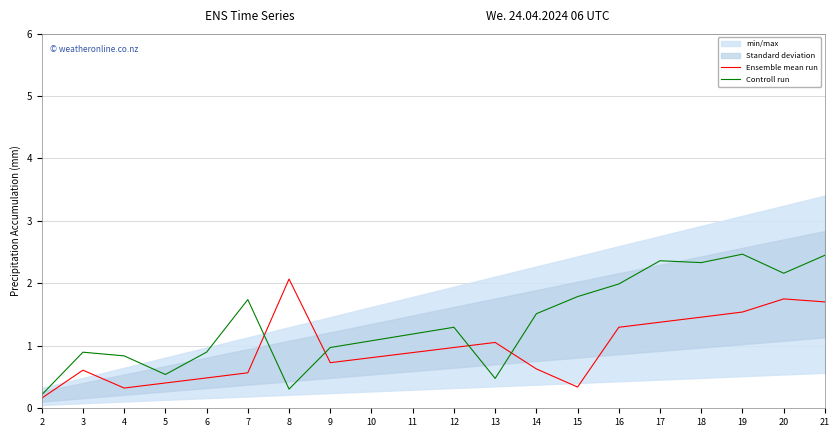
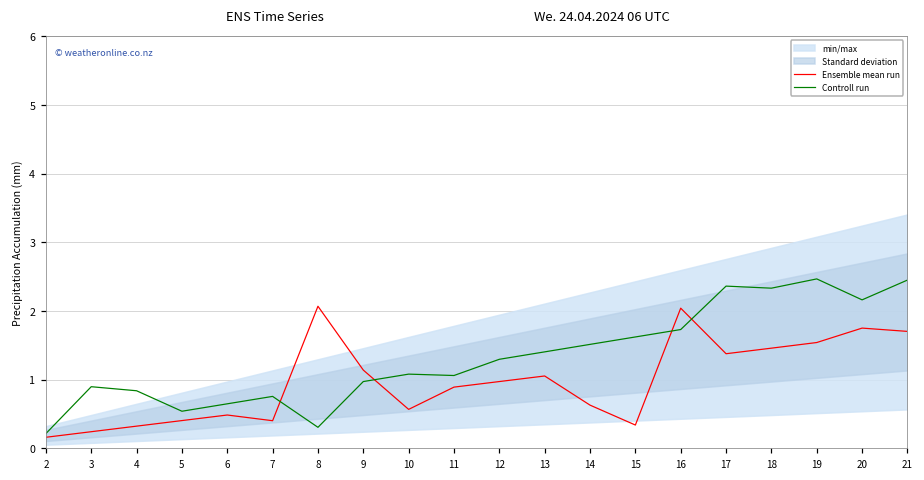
  {
    "Ensemble mean run": {
      "2": 0.2,
-     "3": 0.6,
+     "3": 0.2,
      "4": 0.3,
      "5": 0.4,
      "6": 0.5,
-     "7": 0.6,
+     "7": 0.4,
      "8": 2.1,
-     "9": 0.7,
-     "10": 0.8,
+     "9": 1.1,
+     "10": 0.6,
      "11": 0.9,
      "12": 1.0,
      "13": 1.1,
      "14": 0.6,
      "15": 0.3,
-     "16": 1.3,
+     "16": 2.0,
      "17": 1.4,
      "18": 1.5,
      "19": 1.5,
      "20": 1.8,
      "21": 1.7
    },
    "Controll run": {
      "2": 0.2,
      "3": 0.9,
      "4": 0.8,
      "5": 0.5,
-     "6": 0.9,
-     "7": 1.7,
+     "6": 0.6,
+     "7": 0.8,
      "8": 0.3,
      "9": 1.0,
      "10": 1.1,
-     "11": 1.2,
+     "11": 1.1,
      "12": 1.3,
-     "13": 0.5,
+     "13": 1.4,
      "14": 1.5,
-     "15": 1.8,
-     "16": 2.0,
+     "15": 1.6,
+     "16": 1.7,
      "17": 2.4,
      "18": 2.3,
      "19": 2.5,
      "20": 2.2,
      "21": 2.5
    }
  }
